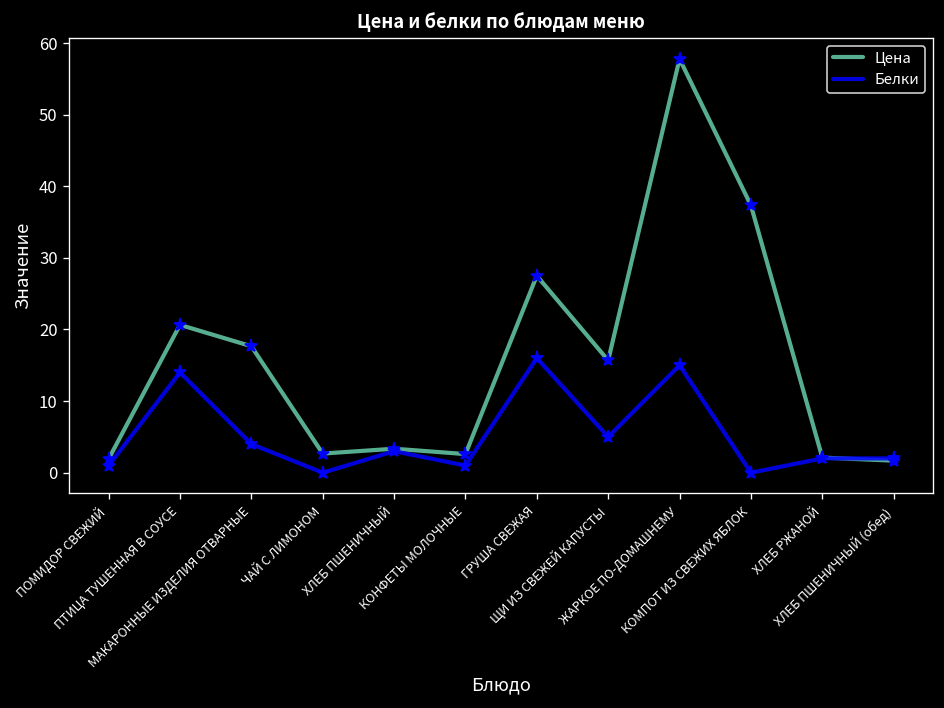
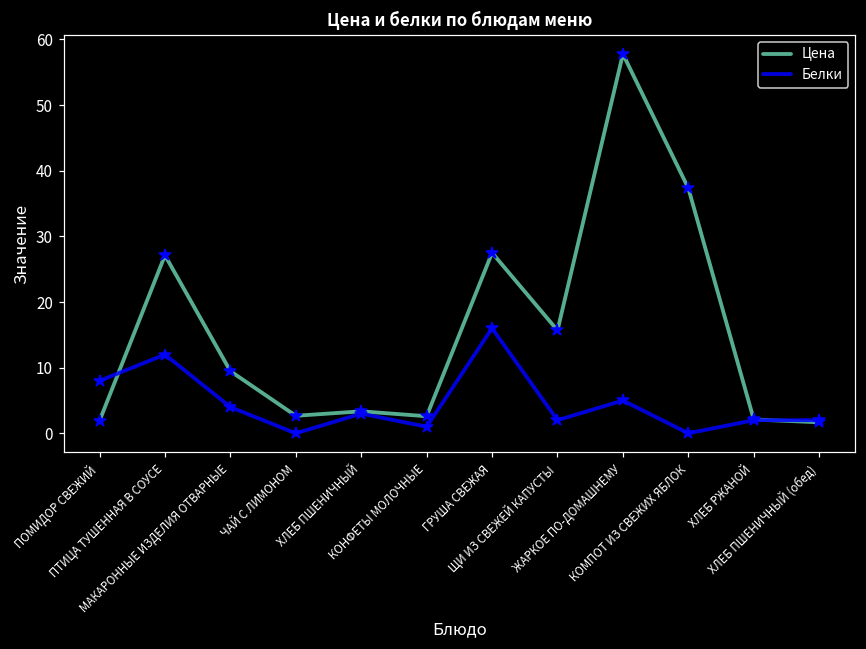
  {
    "Цена": {
      "ПОМИДОР СВЕЖИЙ": 2,
-     "ПТИЦА ТУШЕННАЯ В СОУСЕ": 21,
-     "МАКАРОННЫЕ ИЗДЕЛИЯ ОТВАРНЫЕ": 18,
+     "ПТИЦА ТУШЕННАЯ В СОУСЕ": 27,
+     "МАКАРОННЫЕ ИЗДЕЛИЯ ОТВАРНЫЕ": 9,
      "ЧАЙ С ЛИМОНОМ": 3,
      "КОНФЕТЫ МОЛОЧНЫЕ": 3,
      "ГРУША СВЕЖАЯ": 28,
      "ЩИ ИЗ СВЕЖЕЙ КАПУСТЫ": 16,
      "ЖАРКОЕ ПО-ДОМАШНЕМУ": 58,
      "КОМПОТ ИЗ СВЕЖИХ ЯБЛОК": 37
    },
    "Белки": {
-     "ПОМИДОР СВЕЖИЙ": 1,
-     "ПТИЦА ТУШЕННАЯ В СОУСЕ": 14,
+     "ПОМИДОР СВЕЖИЙ": 8,
+     "ПТИЦА ТУШЕННАЯ В СОУСЕ": 12,
      "МАКАРОННЫЕ ИЗДЕЛИЯ ОТВАРНЫЕ": 4,
      "ЧАЙ С ЛИМОНОМ": 0,
      "КОНФЕТЫ МОЛОЧНЫЕ": 1,
      "ГРУША СВЕЖАЯ": 16,
-     "ЩИ ИЗ СВЕЖЕЙ КАПУСТЫ": 5,
-     "ЖАРКОЕ ПО-ДОМАШНЕМУ": 15,
+     "ЩИ ИЗ СВЕЖЕЙ КАПУСТЫ": 2,
+     "ЖАРКОЕ ПО-ДОМАШНЕМУ": 5,
      "КОМПОТ ИЗ СВЕЖИХ ЯБЛОК": 0
    }
  }
